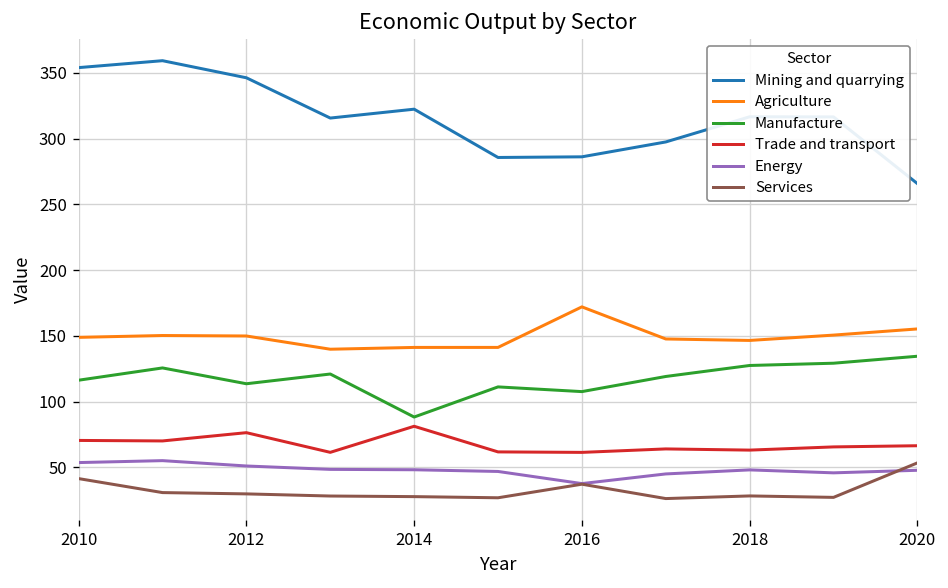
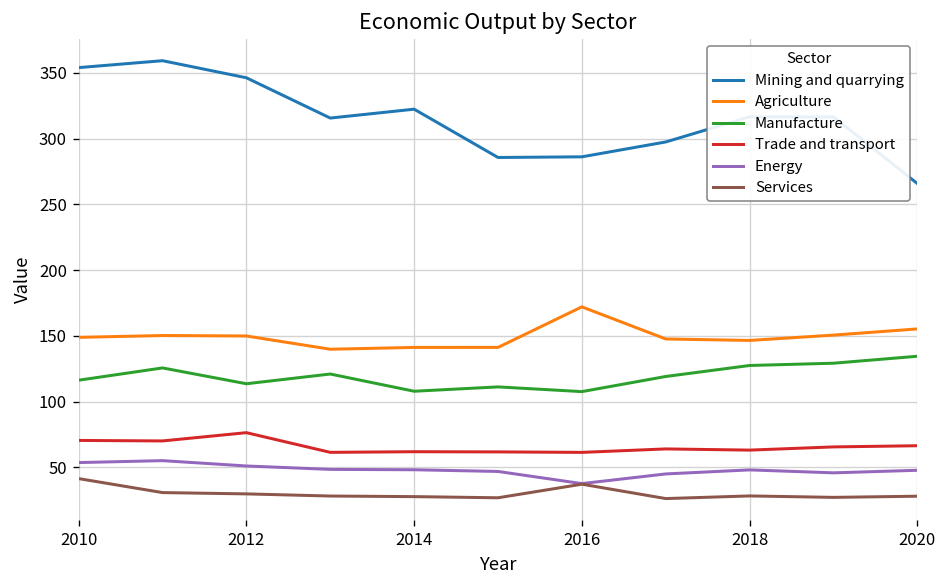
  {
    "Mining and quarrying": {
      "2010": 354,
      "2012": 346,
      "2014": 322,
      "2016": 286,
      "2020": 266
    },
    "Agriculture": {
      "2010": 149,
      "2012": 150,
      "2014": 141,
      "2016": 172,
      "2018": 147,
      "2020": 155
    },
    "Manufacture": {
      "2010": 116,
      "2012": 114,
-     "2014": 88,
+     "2014": 108,
      "2016": 108,
      "2018": 128,
      "2020": 135
    },
    "Trade and transport": {
      "2010": 71,
      "2012": 76,
-     "2014": 81,
+     "2014": 62,
      "2016": 61,
      "2018": 63,
      "2020": 67
    },
    "Energy": {
      "2010": 54,
      "2012": 51,
      "2014": 48,
      "2018": 48,
      "2020": 48
    },
    "Services": {
      "2010": 42,
      "2012": 30,
      "2014": 28,
      "2018": 28,
-     "2020": 53
+     "2020": 28
    }
  }
